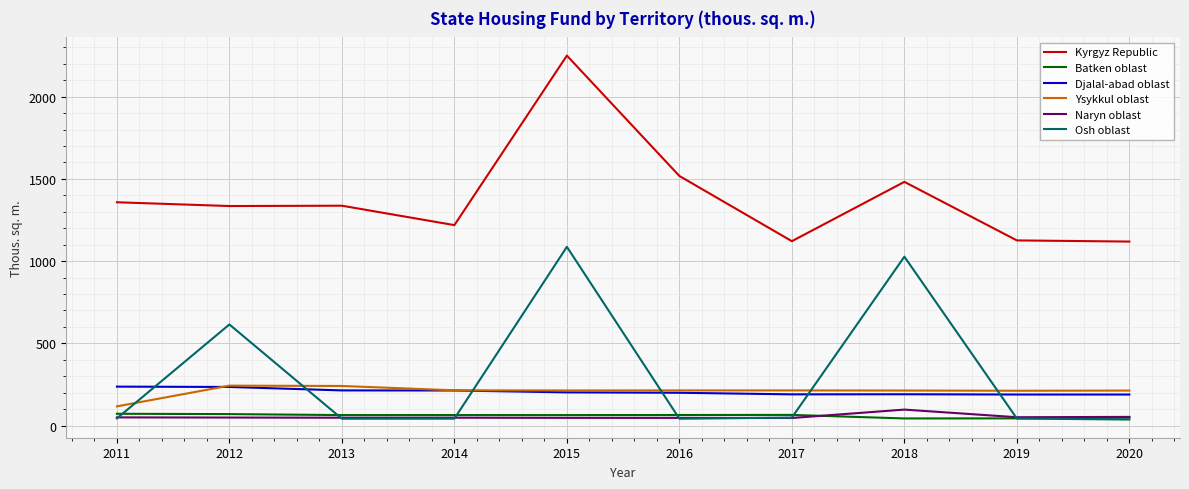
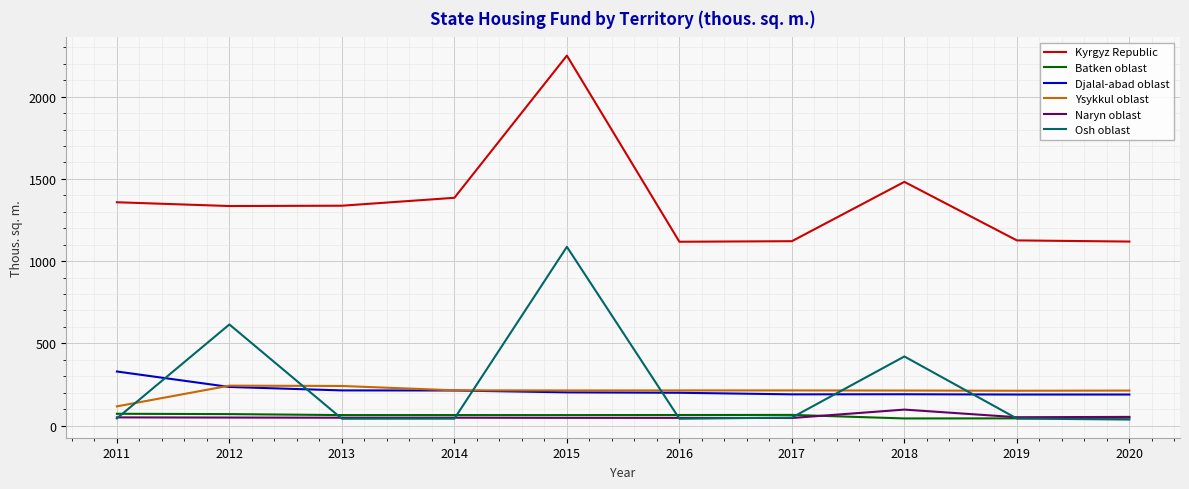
  {
    "Kyrgyz Republic": {
      "2011": 1360,
      "2012": 1340,
      "2013": 1340,
-     "2014": 1220,
+     "2014": 1390,
      "2015": 2250,
-     "2016": 1520,
+     "2016": 1120,
      "2017": 1120,
      "2018": 1480,
      "2019": 1130,
      "2020": 1120
    },
    "Batken oblast": {
      "2011": 70,
      "2012": 70,
      "2013": 60,
      "2014": 60,
      "2015": 60,
      "2016": 60,
      "2017": 70,
      "2018": 40
    },
    "Djalal-abad oblast": {
-     "2011": 240,
+     "2011": 330,
      "2013": 210,
      "2017": 190,
      "2018": 190,
      "2019": 190,
      "2020": 190
    },
    "Ysykkul oblast": {
      "2011": 120,
      "2013": 240,
      "2017": 210,
      "2018": 210,
      "2019": 210,
      "2020": 210
    },
    "Naryn oblast": {
      "2012": 50,
      "2015": 50,
      "2018": 100
    },
    "Osh oblast": {
      "2012": 620,
      "2015": 1090,
-     "2018": 1030
+     "2018": 420
    }
  }
